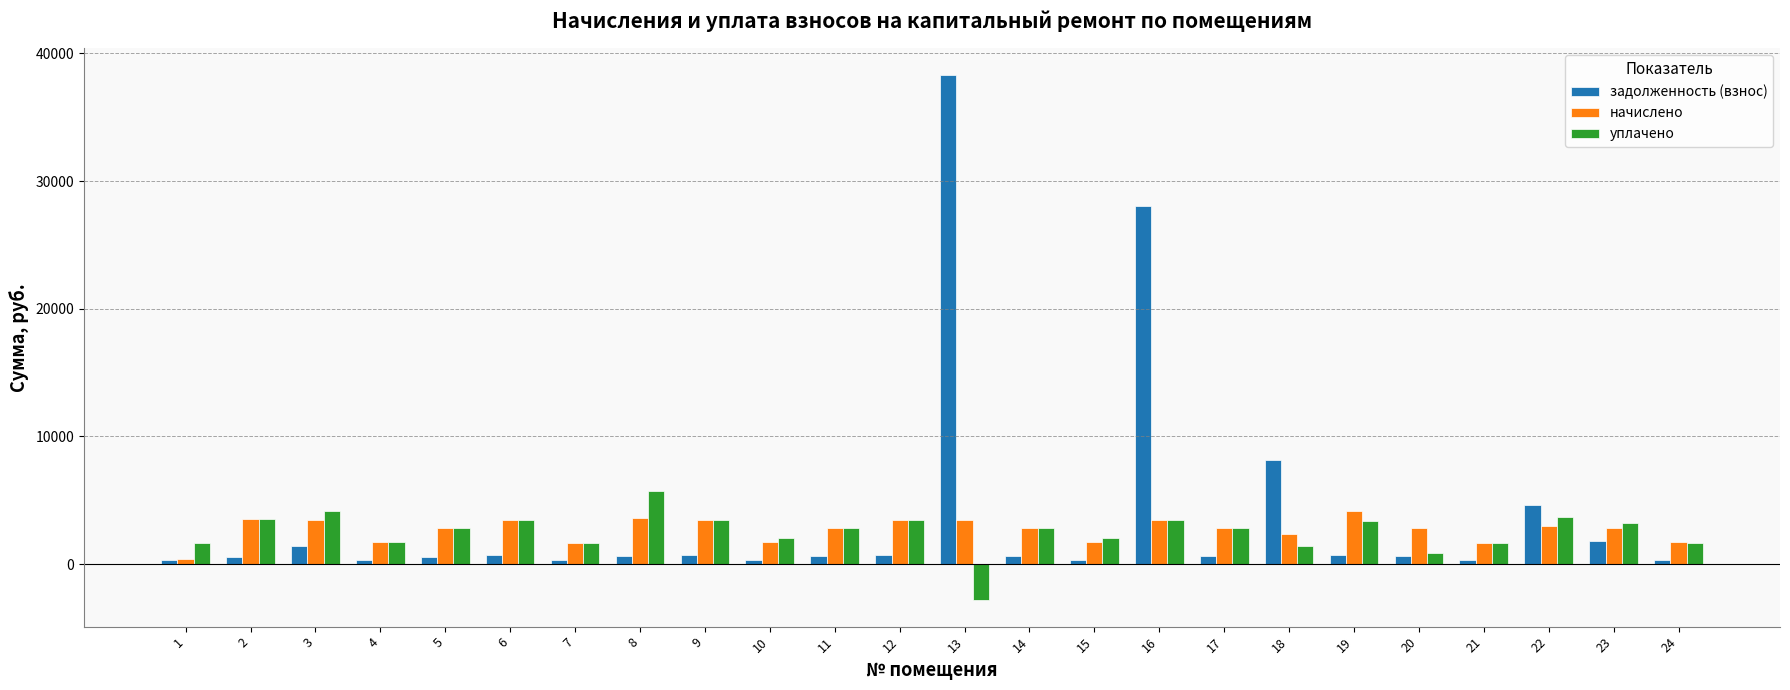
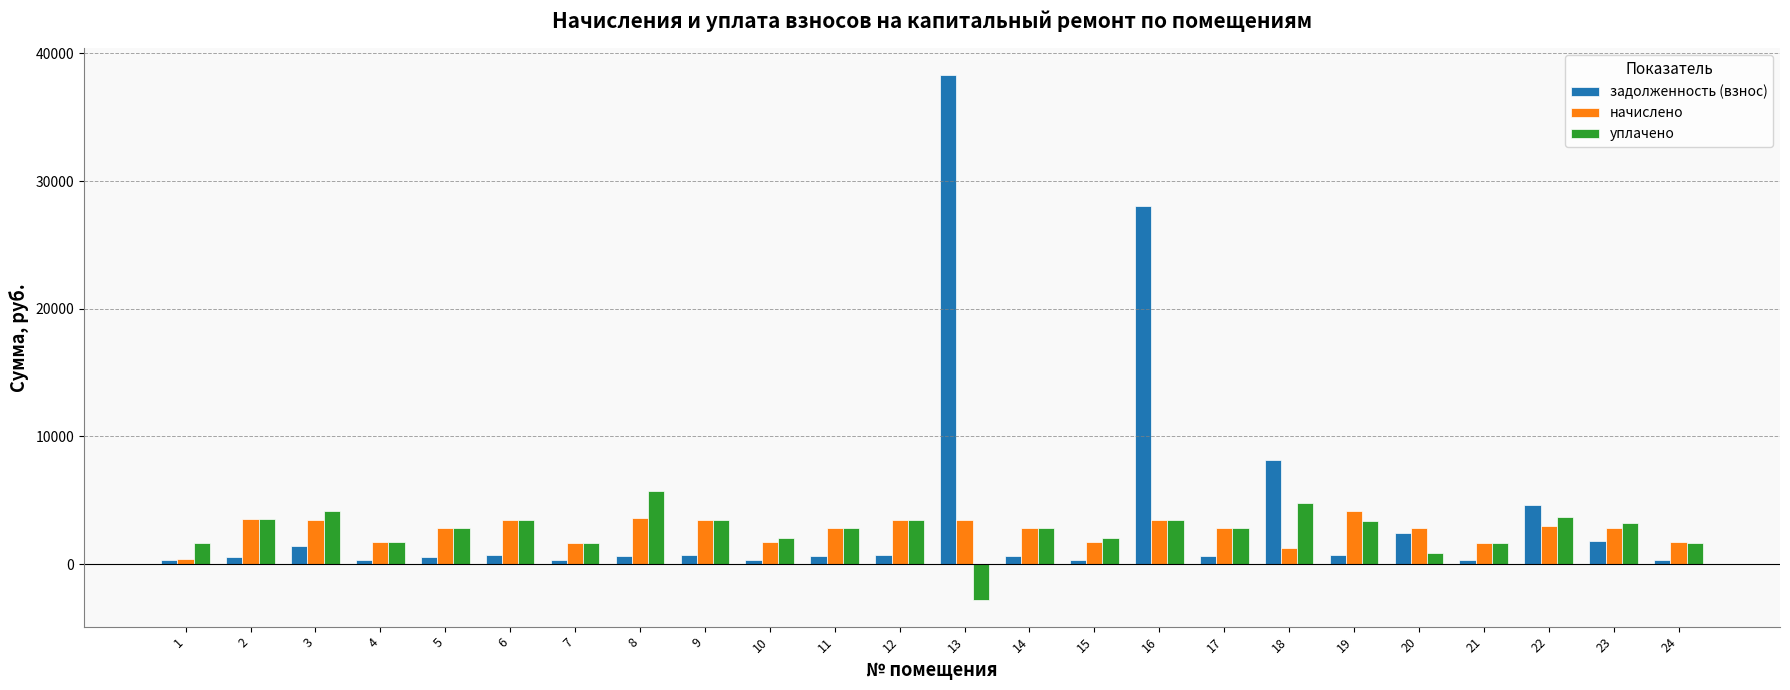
  {
    "задолженность (взнос)": {
      "1": 400,
      "2": 600,
      "3": 1400,
      "4": 400,
      "5": 600,
      "6": 700,
      "7": 400,
      "8": 600,
      "9": 700,
      "10": 400,
      "11": 600,
      "12": 700,
      "13": 38300,
      "14": 600,
      "15": 400,
      "16": 28100,
      "17": 600,
      "18": 8200,
      "19": 700,
-     "20": 600,
+     "20": 2400,
      "21": 400,
      "22": 4600,
      "23": 1800,
      "24": 400
    },
    "начислено": {
      "1": 400,
      "2": 3600,
      "3": 3500,
      "4": 1700,
      "5": 2800,
      "6": 3500,
      "7": 1700,
      "8": 3600,
      "9": 3400,
      "10": 1700,
      "11": 2800,
      "12": 3500,
      "13": 3500,
      "14": 2800,
      "15": 1700,
      "16": 3500,
      "17": 2900,
-     "18": 2300,
+     "18": 1300,
      "19": 4100,
      "20": 2800,
      "21": 1700,
      "22": 3000,
      "23": 2800,
      "24": 1700
    },
    "уплачено": {
      "1": 1700,
      "2": 3500,
      "3": 4100,
      "4": 1700,
      "5": 2800,
      "6": 3400,
      "7": 1700,
      "8": 5700,
      "9": 3400,
      "10": 2000,
      "11": 2800,
      "12": 3400,
      "13": -2800,
      "14": 2800,
      "15": 2000,
      "16": 3400,
      "17": 2800,
-     "18": 1400,
+     "18": 4800,
      "19": 3400,
      "20": 900,
      "21": 1700,
      "22": 3700,
      "23": 3200,
      "24": 1700
    }
  }
